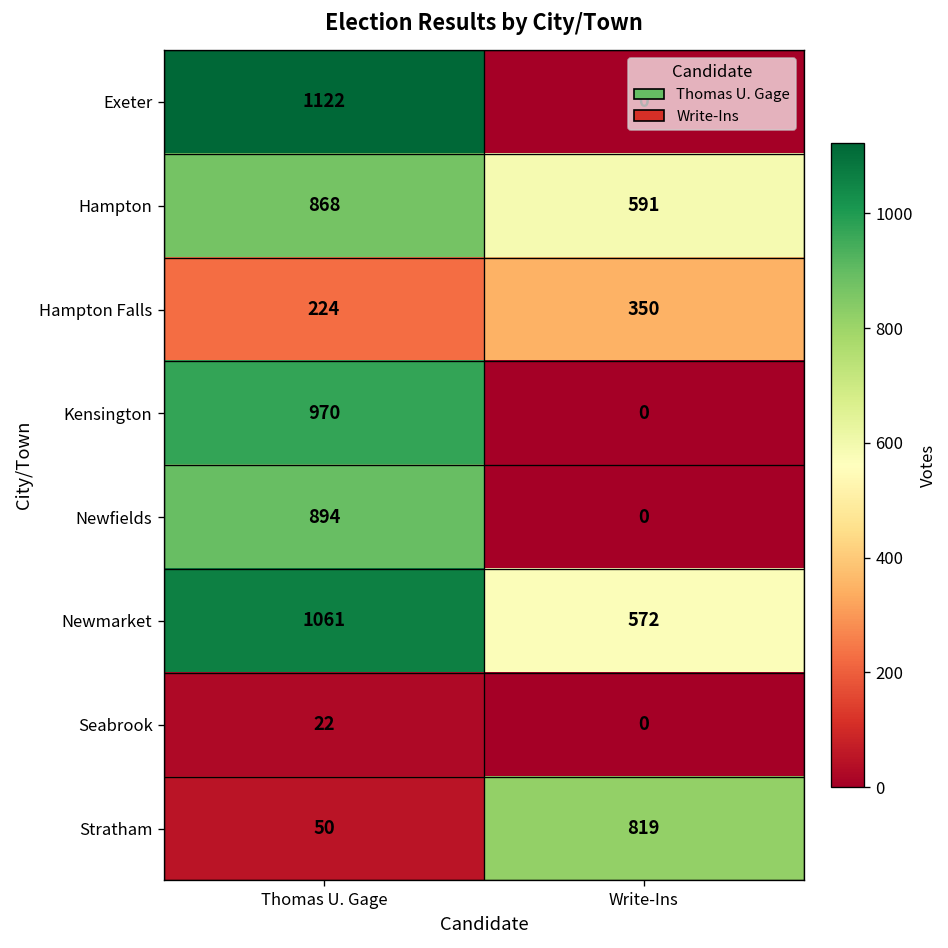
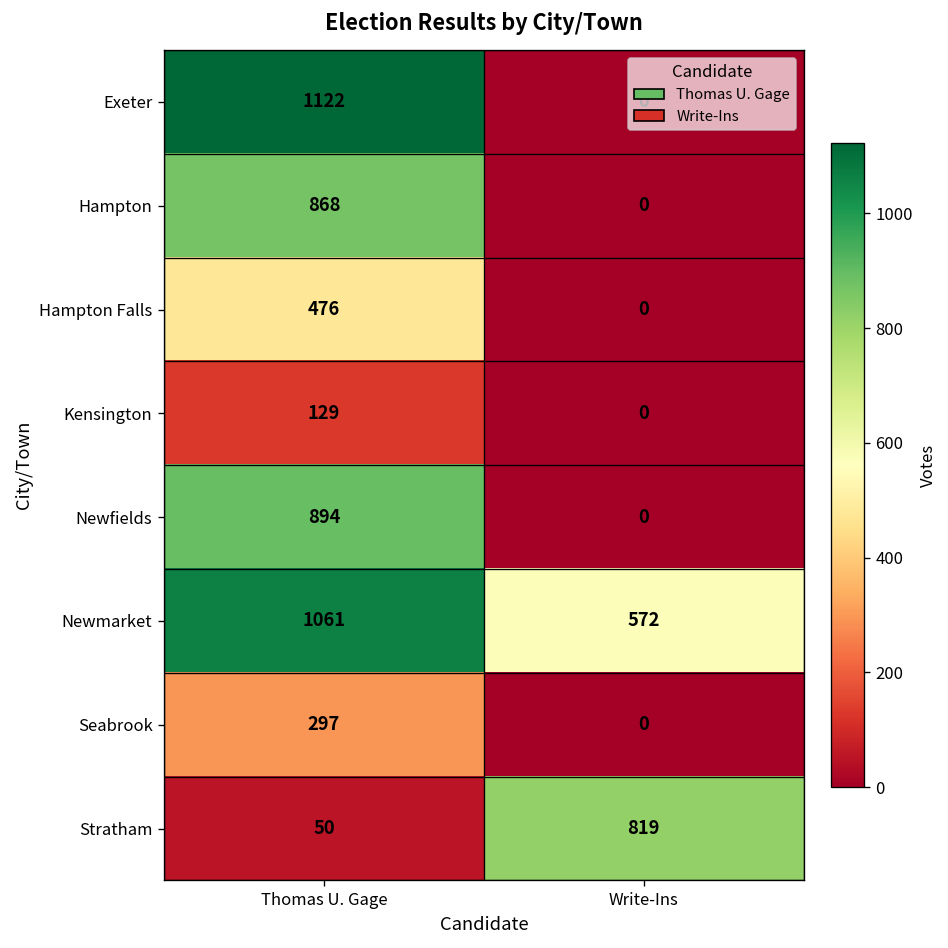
  {
    "Exeter": {
      "Thomas U. Gage": 1122
    },
    "Hampton": {
      "Thomas U. Gage": 868,
-     "Write-Ins": 591
+     "Write-Ins": 0
    },
    "Hampton Falls": {
-     "Thomas U. Gage": 224,
-     "Write-Ins": 350
+     "Thomas U. Gage": 476,
+     "Write-Ins": 0
    },
    "Kensington": {
-     "Thomas U. Gage": 970,
+     "Thomas U. Gage": 129,
      "Write-Ins": 0
    },
    "Newfields": {
      "Thomas U. Gage": 894,
      "Write-Ins": 0
    },
    "Newmarket": {
      "Thomas U. Gage": 1061,
      "Write-Ins": 572
    },
    "Seabrook": {
-     "Thomas U. Gage": 22,
+     "Thomas U. Gage": 297,
      "Write-Ins": 0
    },
    "Stratham": {
      "Thomas U. Gage": 50,
      "Write-Ins": 819
    }
  }
